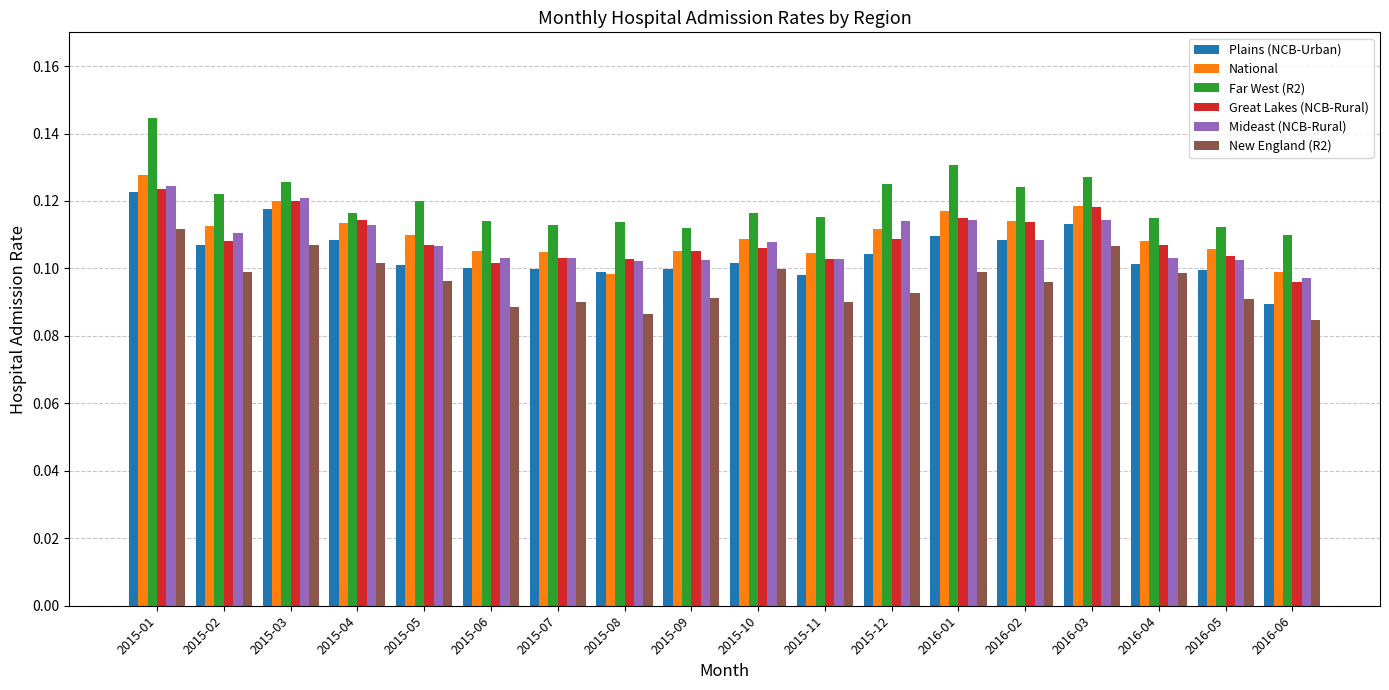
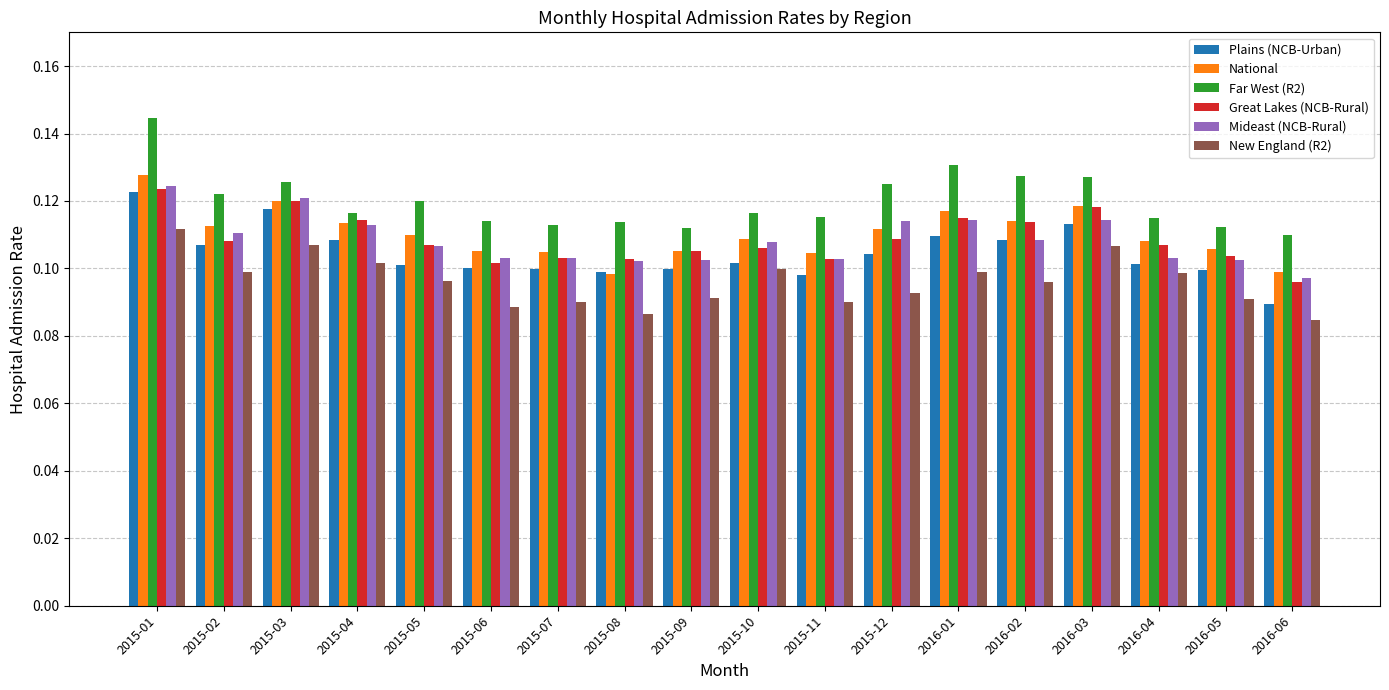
  {
    "Plains (NCB-Urban)": {
      "2015-01": 0.123,
      "2015-02": 0.107,
      "2015-03": 0.118,
      "2015-04": 0.108,
      "2015-05": 0.101,
      "2015-06": 0.100,
      "2015-07": 0.100,
      "2015-08": 0.099,
      "2015-09": 0.100,
      "2015-10": 0.102,
      "2015-11": 0.098,
      "2015-12": 0.104,
      "2016-01": 0.110,
      "2016-02": 0.108,
      "2016-03": 0.113,
      "2016-04": 0.101,
      "2016-05": 0.099,
      "2016-06": 0.089
    },
    "National": {
      "2015-01": 0.128,
      "2015-02": 0.113,
      "2015-03": 0.120,
      "2015-04": 0.113,
      "2015-05": 0.110,
      "2015-06": 0.105,
      "2015-07": 0.105,
      "2015-08": 0.098,
      "2015-09": 0.105,
      "2015-10": 0.109,
      "2015-11": 0.105,
      "2015-12": 0.112,
      "2016-01": 0.117,
      "2016-02": 0.114,
      "2016-03": 0.119,
      "2016-04": 0.108,
      "2016-05": 0.106,
      "2016-06": 0.099
    },
    "Far West (R2)": {
      "2015-01": 0.145,
      "2015-02": 0.122,
      "2015-03": 0.126,
      "2015-04": 0.116,
      "2015-05": 0.120,
      "2015-06": 0.114,
      "2015-07": 0.113,
      "2015-08": 0.114,
      "2015-09": 0.112,
      "2015-10": 0.116,
      "2015-11": 0.115,
      "2015-12": 0.125,
      "2016-01": 0.131,
-     "2016-02": 0.124,
+     "2016-02": 0.128,
      "2016-03": 0.127,
      "2016-04": 0.115,
      "2016-05": 0.112,
      "2016-06": 0.110
    },
    "Great Lakes (NCB-Rural)": {
      "2015-01": 0.124,
      "2015-02": 0.108,
      "2015-03": 0.120,
      "2015-04": 0.114,
      "2015-05": 0.107,
      "2015-06": 0.102,
      "2015-07": 0.103,
      "2015-08": 0.103,
      "2015-09": 0.105,
      "2015-10": 0.106,
      "2015-11": 0.103,
      "2015-12": 0.109,
      "2016-01": 0.115,
      "2016-02": 0.114,
      "2016-03": 0.118,
      "2016-04": 0.107,
      "2016-05": 0.104,
      "2016-06": 0.096
    },
    "Mideast (NCB-Rural)": {
      "2015-01": 0.124,
      "2015-02": 0.110,
      "2015-03": 0.121,
      "2015-04": 0.113,
      "2015-05": 0.107,
      "2015-06": 0.103,
      "2015-07": 0.103,
      "2015-08": 0.102,
      "2015-09": 0.103,
      "2015-10": 0.108,
      "2015-11": 0.103,
      "2015-12": 0.114,
      "2016-01": 0.114,
      "2016-02": 0.108,
      "2016-03": 0.114,
      "2016-04": 0.103,
      "2016-05": 0.102,
      "2016-06": 0.097
    },
    "New England (R2)": {
      "2015-01": 0.112,
      "2015-02": 0.099,
      "2015-03": 0.107,
      "2015-04": 0.101,
      "2015-05": 0.096,
      "2015-06": 0.089,
      "2015-07": 0.090,
      "2015-08": 0.087,
      "2015-09": 0.091,
      "2015-10": 0.100,
      "2015-11": 0.090,
      "2015-12": 0.093,
      "2016-01": 0.099,
      "2016-02": 0.096,
      "2016-03": 0.107,
      "2016-04": 0.099,
      "2016-05": 0.091,
      "2016-06": 0.085
    }
  }
